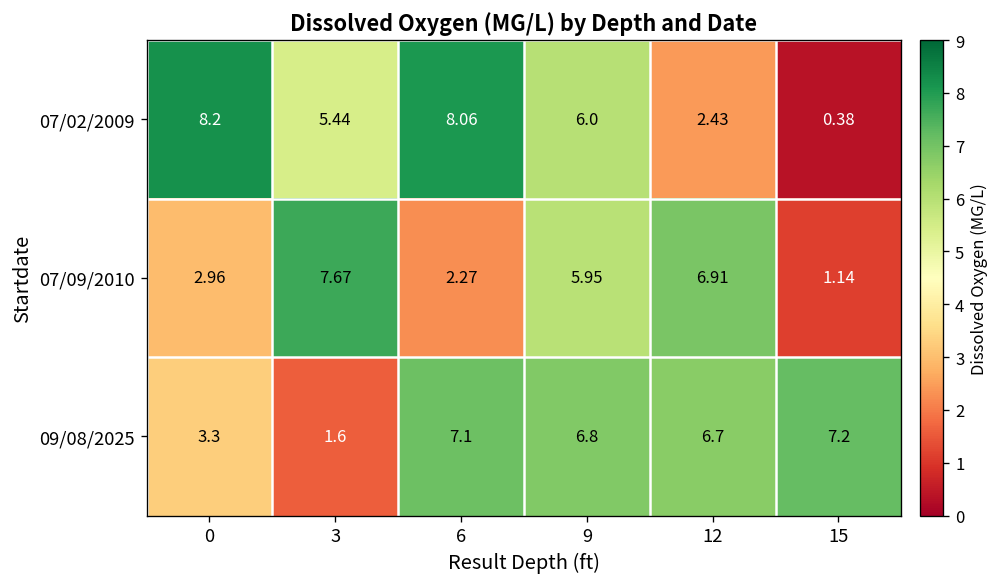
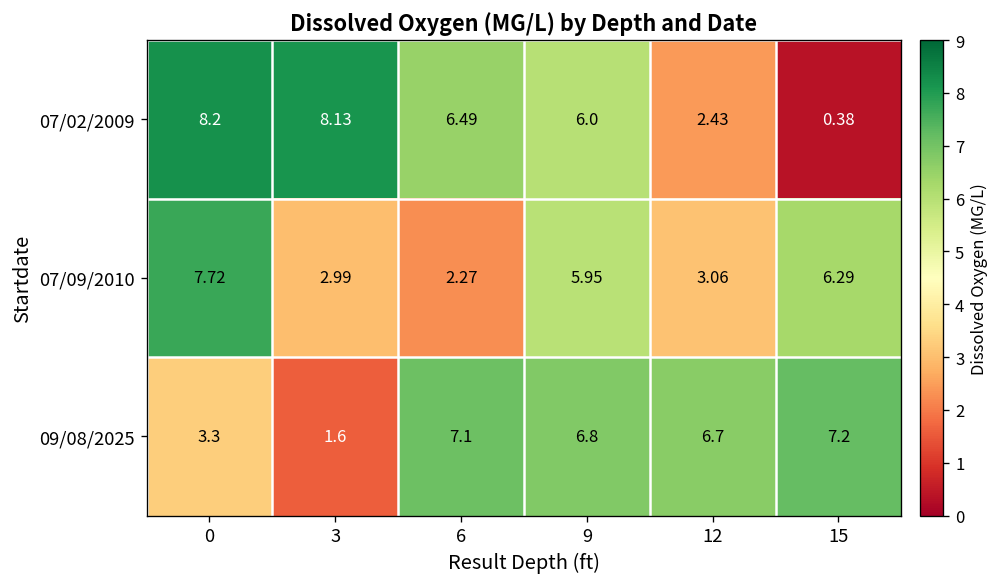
  {
    "07/02/2009": {
      "0": 8.2,
-     "3": 5.44,
-     "6": 8.06,
+     "3": 8.13,
+     "6": 6.49,
      "9": 6.0,
      "12": 2.43,
      "15": 0.38
    },
    "07/09/2010": {
-     "0": 2.96,
-     "3": 7.67,
+     "0": 7.72,
+     "3": 2.99,
      "6": 2.27,
      "9": 5.95,
-     "12": 6.91,
-     "15": 1.14
+     "12": 3.06,
+     "15": 6.29
    },
    "09/08/2025": {
      "0": 3.3,
      "3": 1.6,
      "6": 7.1,
      "9": 6.8,
      "12": 6.7,
      "15": 7.2
    }
  }
